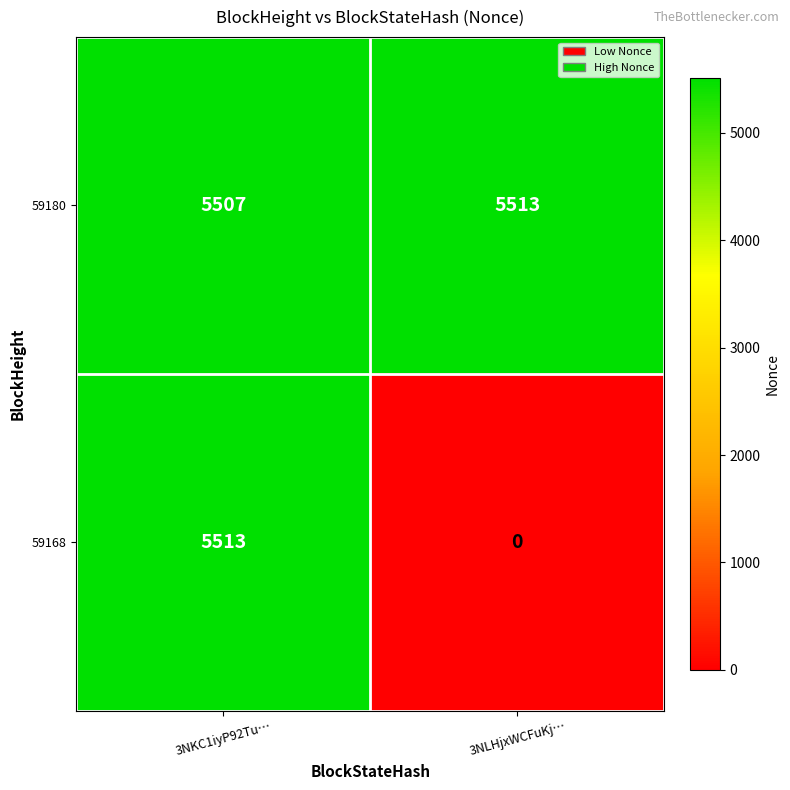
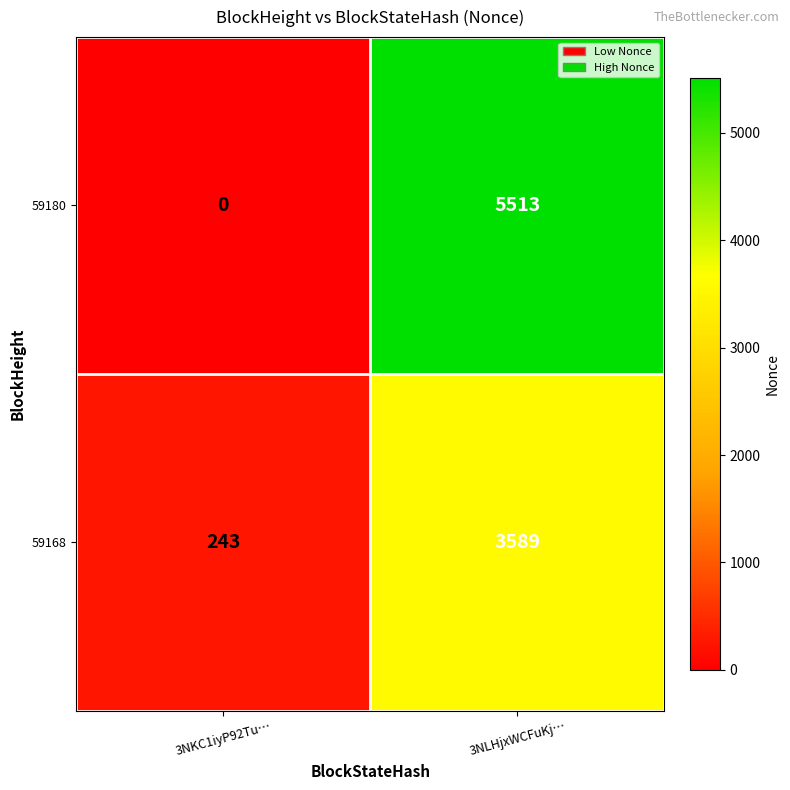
  {
    "59180": {
-     "3NKC1iyP92Tu…": 5507,
+     "3NKC1iyP92Tu…": 0,
      "3NLHjxWCFuKj…": 5513
    },
    "59168": {
-     "3NKC1iyP92Tu…": 5513,
-     "3NLHjxWCFuKj…": 0
+     "3NKC1iyP92Tu…": 243,
+     "3NLHjxWCFuKj…": 3589
    }
  }
